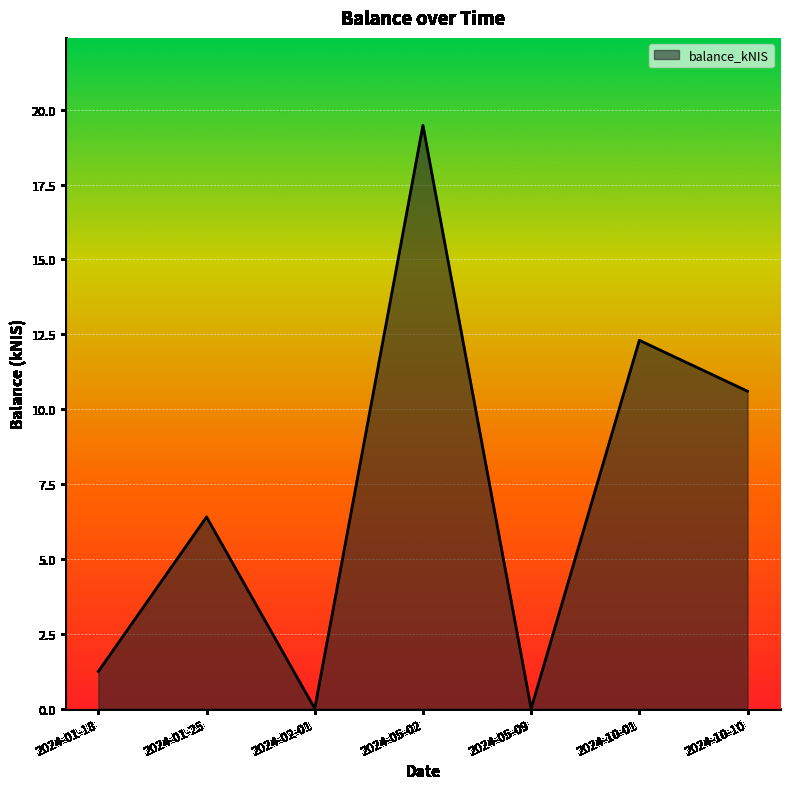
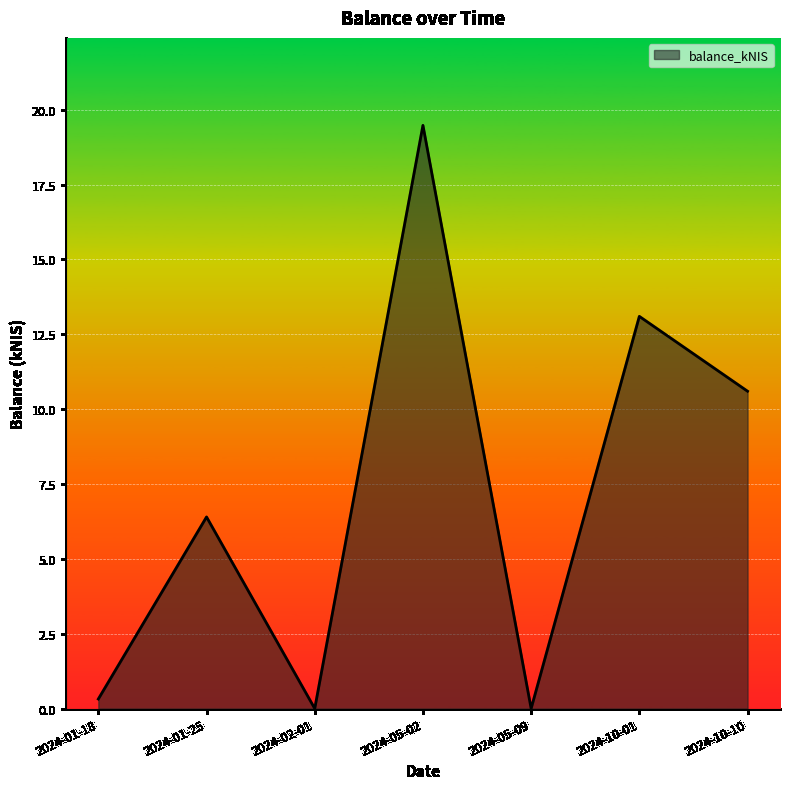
  {
-   "2024-01-18": 1.2,
+   "2024-01-18": 0.3,
    "2024-01-25": 6.4,
    "2024-02-01": 0.0,
    "2024-05-02": 19.5,
    "2024-05-09": 0.0,
-   "2024-10-01": 12.3,
+   "2024-10-01": 13.1,
    "2024-10-10": 10.6
  }
